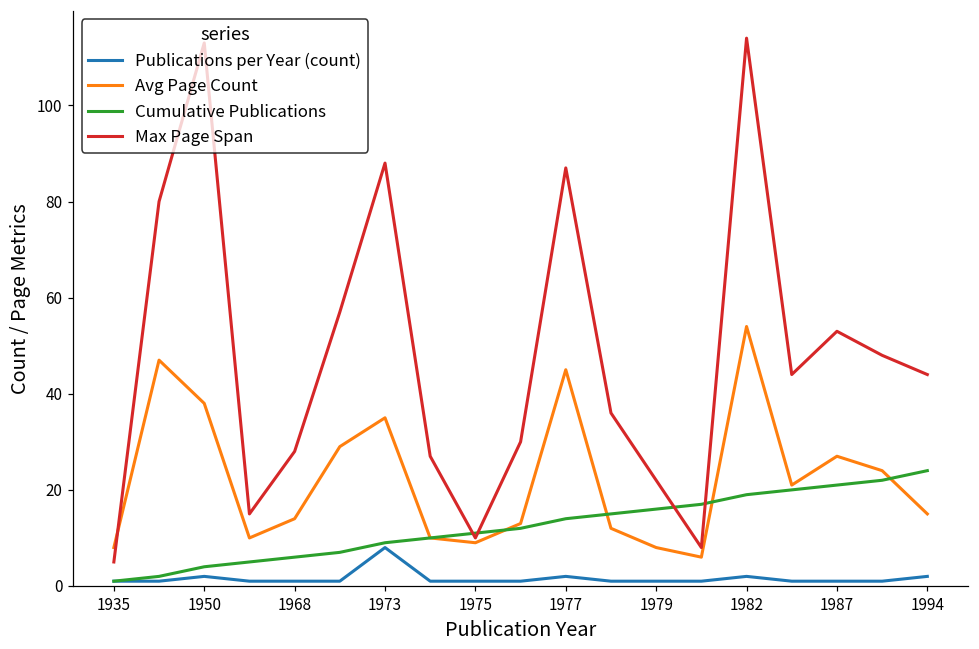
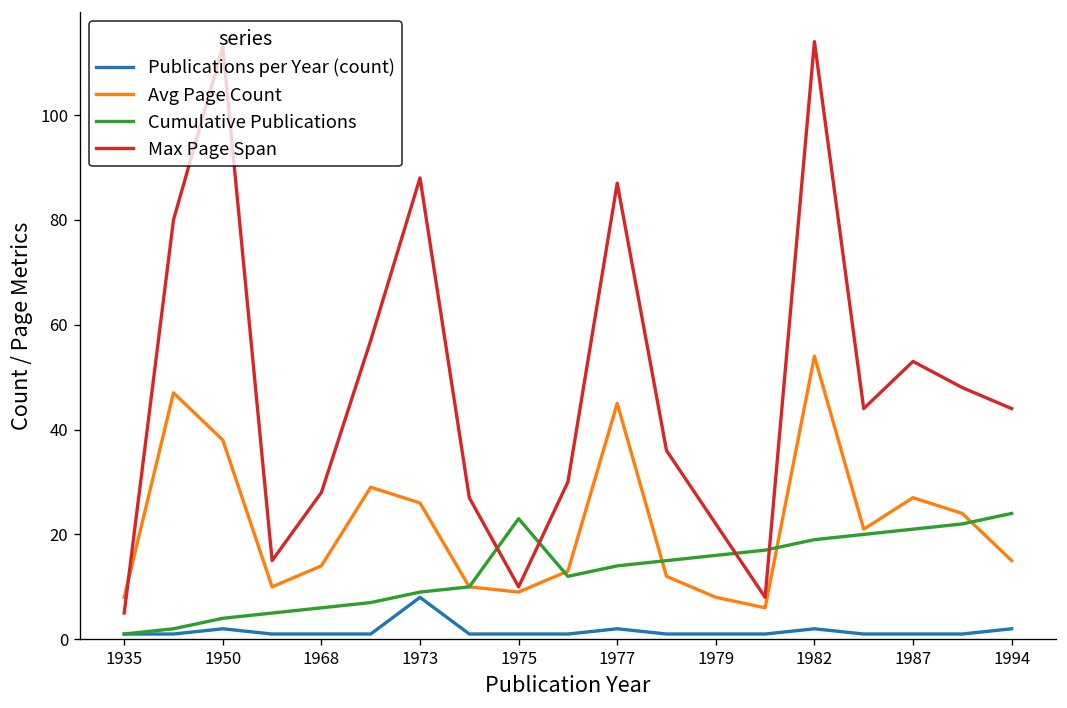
  {
    "Publications per Year (count)": {
      "1950": 2,
      "1968": 1,
      "1973": 8,
      "1975": 1,
      "1977": 2,
      "1979": 1,
      "1982": 2,
      "1987": 1,
      "1994": 2
    },
    "Avg Page Count": {
      "1935": 8,
      "1950": 38,
      "1968": 14,
-     "1973": 35,
+     "1973": 26,
      "1975": 9,
      "1977": 45,
      "1979": 8,
      "1982": 54,
      "1987": 27,
      "1994": 15
    },
    "Cumulative Publications": {
      "1950": 4,
      "1968": 6,
      "1973": 9,
-     "1975": 11,
+     "1975": 23,
      "1977": 14,
      "1979": 16,
      "1982": 19,
      "1987": 21,
      "1994": 24
    },
    "Max Page Span": {
      "1935": 5,
      "1968": 28,
      "1973": 88,
      "1975": 10,
      "1977": 87,
      "1979": 22,
      "1982": 114,
      "1987": 53,
      "1994": 44
    }
  }
